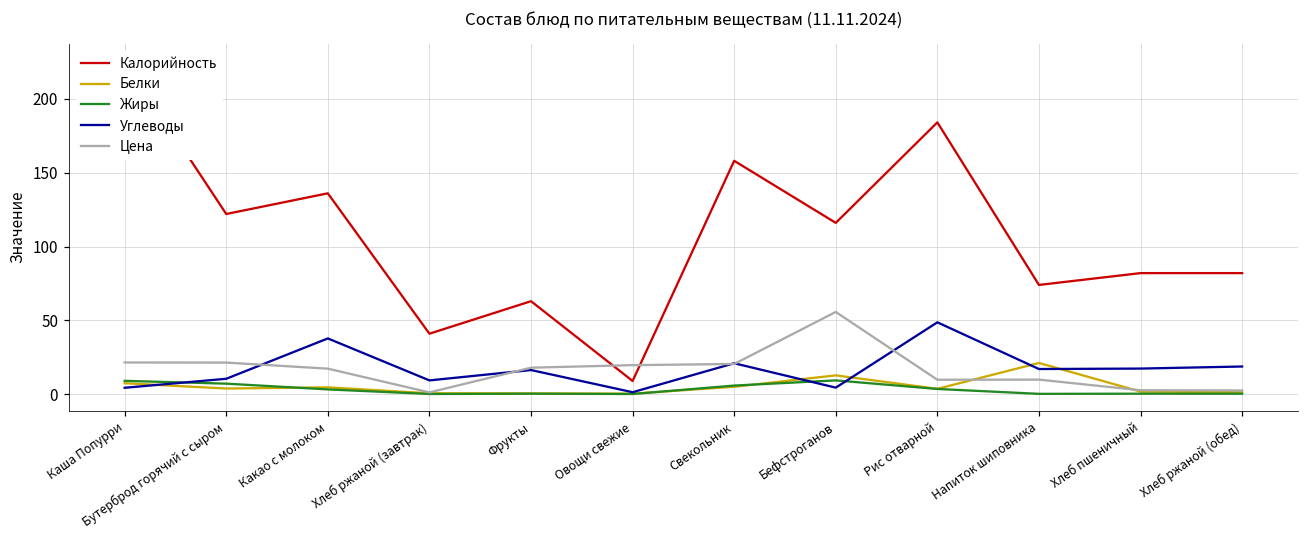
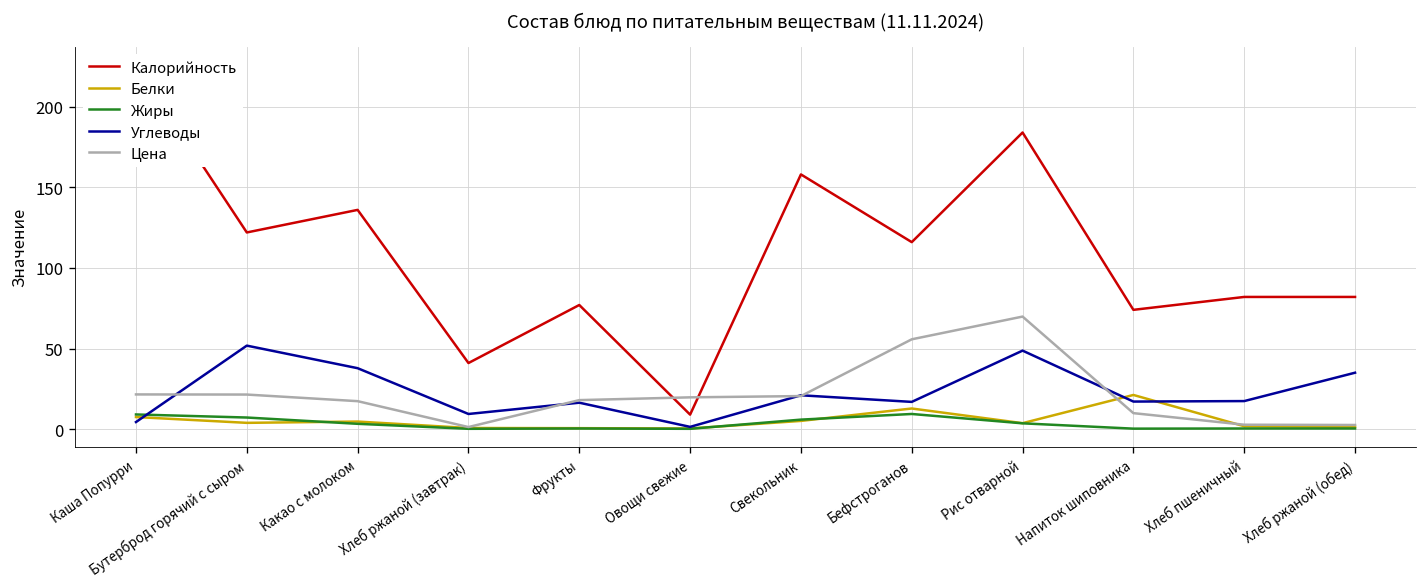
  {
    "Калорийность": {
      "Бутерброд горячий с сыром": 122,
      "Какао с молоком": 136,
      "Хлеб ржаной (завтрак)": 41,
-     "Фрукты": 63,
+     "Фрукты": 77,
      "Овощи свежие": 9,
      "Свекольник": 158,
      "Бефстроганов": 116,
      "Рис отварной": 184,
      "Напиток шиповника": 74,
      "Хлеб пшеничный": 82,
      "Хлеб ржаной (обед)": 82
    },
    "Белки": {
      "Бутерброд горячий с сыром": 4,
      "Бефстроганов": 13,
      "Напиток шиповника": 21
    },
    "Жиры": {
      "Бутерброд горячий с сыром": 7,
      "Бефстроганов": 9,
      "Напиток шиповника": 0
    },
    "Углеводы": {
      "Каша Попурри": 4,
-     "Бутерброд горячий с сыром": 11,
+     "Бутерброд горячий с сыром": 52,
      "Какао с молоком": 38,
      "Хлеб ржаной (завтрак)": 9,
-     "Бефстроганов": 5,
+     "Бефстроганов": 17,
      "Рис отварной": 49,
      "Напиток шиповника": 17,
      "Хлеб пшеничный": 17,
-     "Хлеб ржаной (обед)": 19
+     "Хлеб ржаной (обед)": 35
    },
    "Цена": {
      "Каша Попурри": 22,
      "Бутерброд горячий с сыром": 21,
      "Какао с молоком": 17,
      "Овощи свежие": 20,
      "Бефстроганов": 56,
-     "Рис отварной": 10,
+     "Рис отварной": 70,
      "Напиток шиповника": 10
    }
  }
